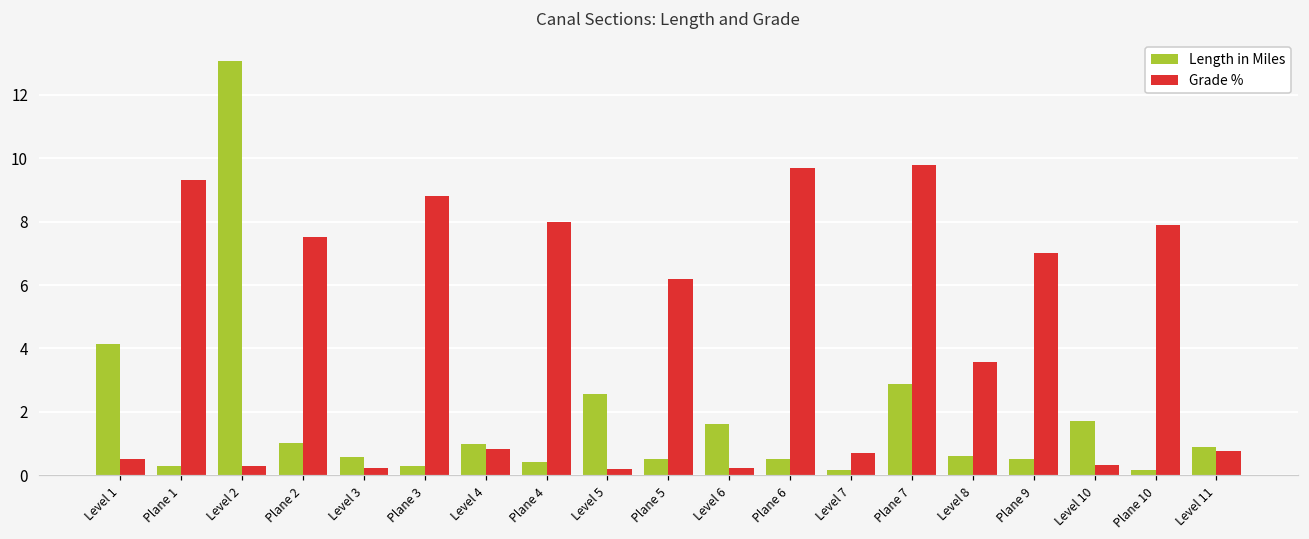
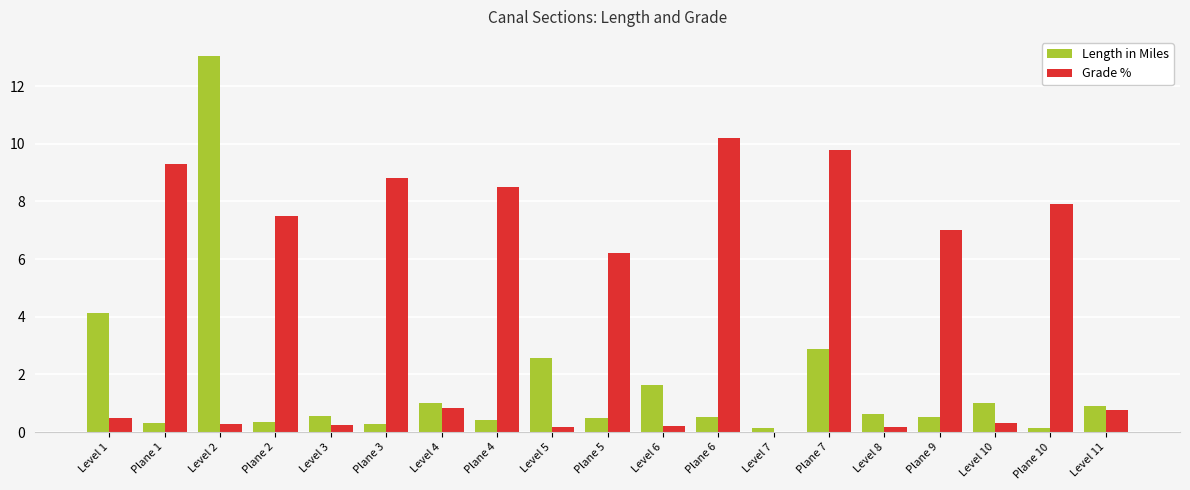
  {
    "Length in Miles": {
      "Level 1": 4.1,
      "Plane 1": 0.3,
      "Level 2": 13.1,
-     "Plane 2": 1.0,
+     "Plane 2": 0.3,
      "Level 3": 0.6,
      "Plane 3": 0.3,
      "Level 4": 1.0,
      "Plane 4": 0.4,
      "Level 5": 2.6,
      "Plane 5": 0.5,
      "Level 6": 1.6,
      "Plane 6": 0.5,
      "Level 7": 0.2,
      "Plane 7": 2.9,
      "Level 8": 0.6,
      "Plane 9": 0.5,
-     "Level 10": 1.7,
+     "Level 10": 1.0,
      "Plane 10": 0.2,
      "Level 11": 0.9
    },
    "Grade %": {
      "Level 1": 0.5,
      "Plane 1": 9.3,
      "Level 2": 0.3,
      "Plane 2": 7.5,
      "Level 3": 0.2,
      "Plane 3": 8.8,
      "Level 4": 0.8,
-     "Plane 4": 8.0,
+     "Plane 4": 8.5,
      "Level 5": 0.2,
      "Plane 5": 6.2,
      "Level 6": 0.2,
-     "Plane 6": 9.7,
-     "Level 7": 0.7,
+     "Plane 6": 10.2,
+     "Level 7": 0.0,
      "Plane 7": 9.8,
-     "Level 8": 3.6,
+     "Level 8": 0.2,
      "Plane 9": 7.0,
      "Level 10": 0.3,
      "Plane 10": 7.9,
      "Level 11": 0.8
    }
  }
